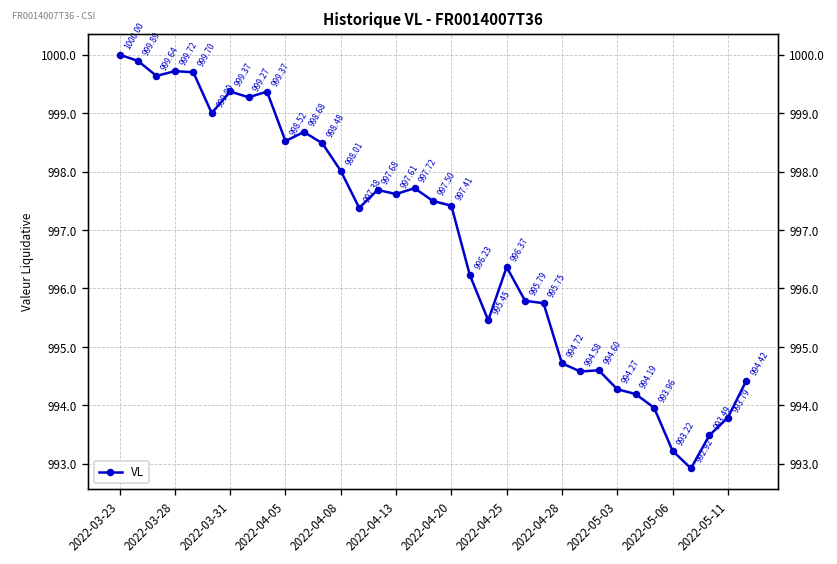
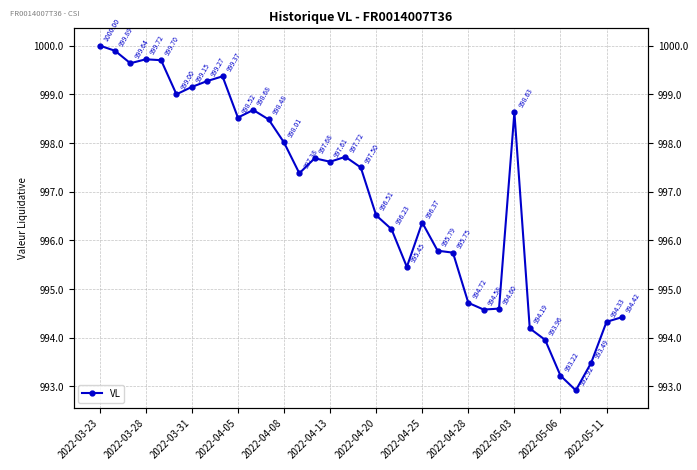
  {
    "2022-03-23": 1000.00,
    "2022-03-28": 999.72,
-   "2022-03-31": 999.37,
+   "2022-03-31": 999.15,
    "2022-04-08": 998.01,
-   "2022-04-20": 997.41,
+   "2022-04-20": 996.51,
    "2022-04-25": 996.37,
    "2022-04-28": 994.72,
-   "2022-05-03": 994.27,
+   "2022-05-03": 998.63,
    "2022-05-06": 993.22,
-   "2022-05-11": 993.79
+   "2022-05-11": 994.33
  }
